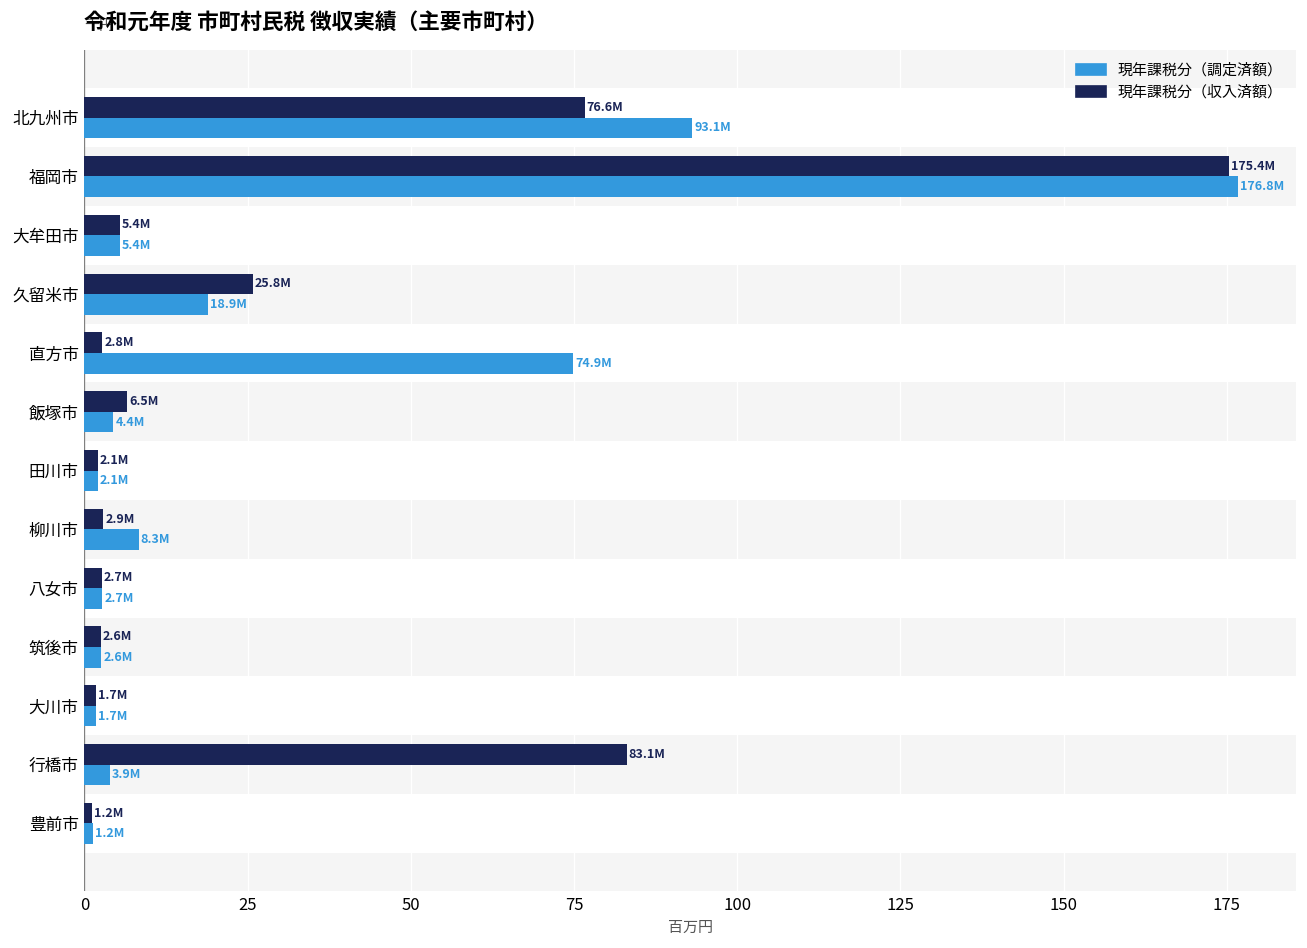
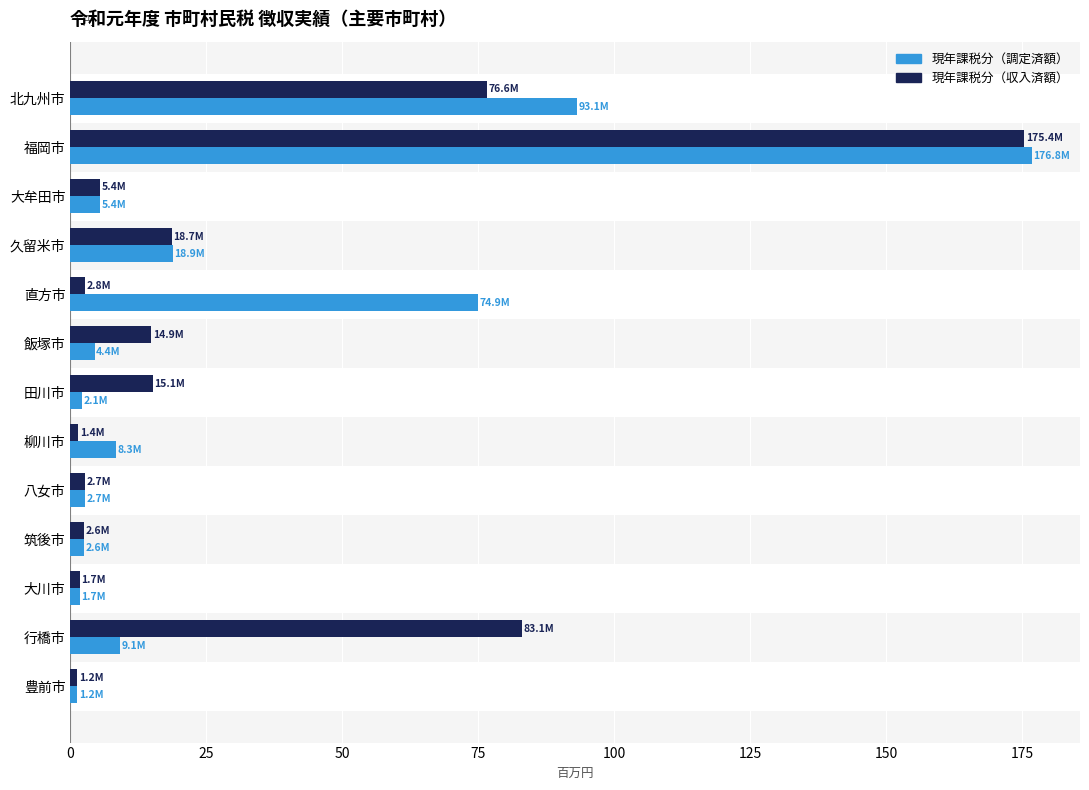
  {
    "現年課税分（調定済額）": {
      "北九州市": "93.1M",
      "福岡市": "176.8M",
      "大牟田市": "5.4M",
      "久留米市": "18.9M",
      "直方市": "74.9M",
      "飯塚市": "4.4M",
      "田川市": "2.1M",
      "柳川市": "8.3M",
      "八女市": "2.7M",
      "筑後市": "2.6M",
      "大川市": "1.7M",
-     "行橋市": "3.9M",
+     "行橋市": "9.1M",
      "豊前市": "1.2M"
    },
    "現年課税分（収入済額）": {
      "北九州市": "76.6M",
      "福岡市": "175.4M",
      "大牟田市": "5.4M",
-     "久留米市": "25.8M",
+     "久留米市": "18.7M",
      "直方市": "2.8M",
-     "飯塚市": "6.5M",
-     "田川市": "2.1M",
-     "柳川市": "2.9M",
+     "飯塚市": "14.9M",
+     "田川市": "15.1M",
+     "柳川市": "1.4M",
      "八女市": "2.7M",
      "筑後市": "2.6M",
      "大川市": "1.7M",
      "行橋市": "83.1M",
      "豊前市": "1.2M"
    }
  }
